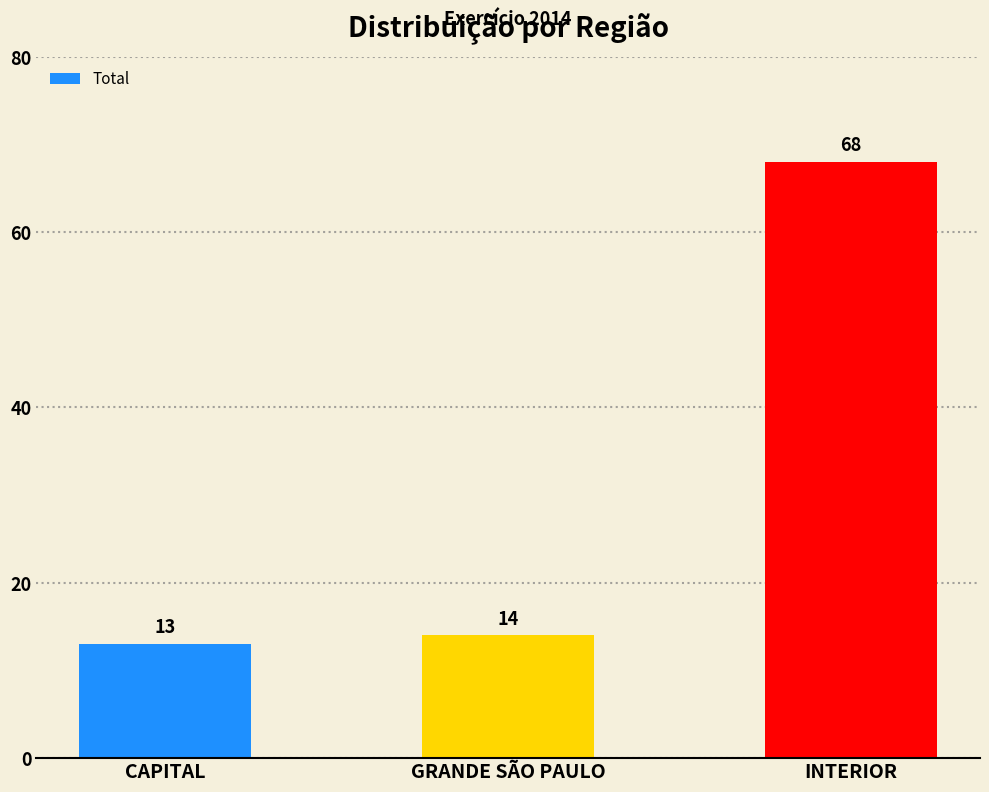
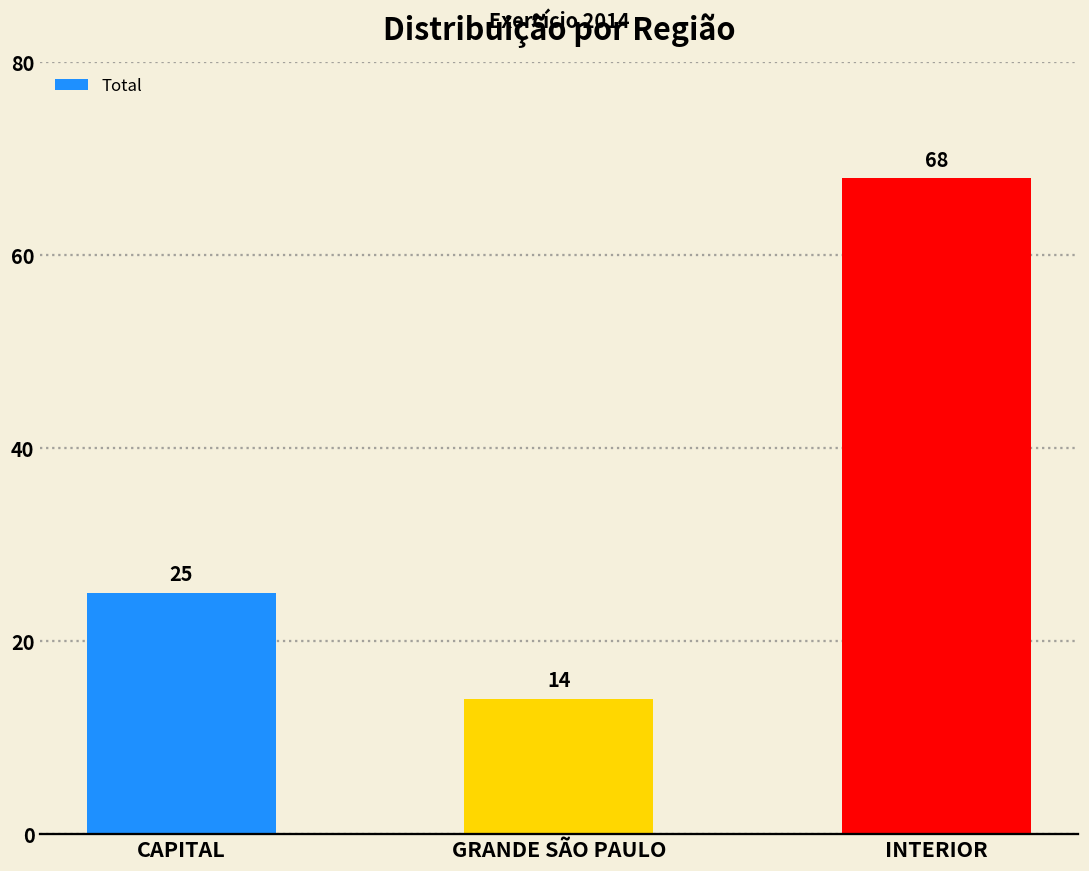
  {
-   "CAPITAL": 13,
+   "CAPITAL": 25,
    "GRANDE SÃO PAULO": 14,
    "INTERIOR": 68
  }
